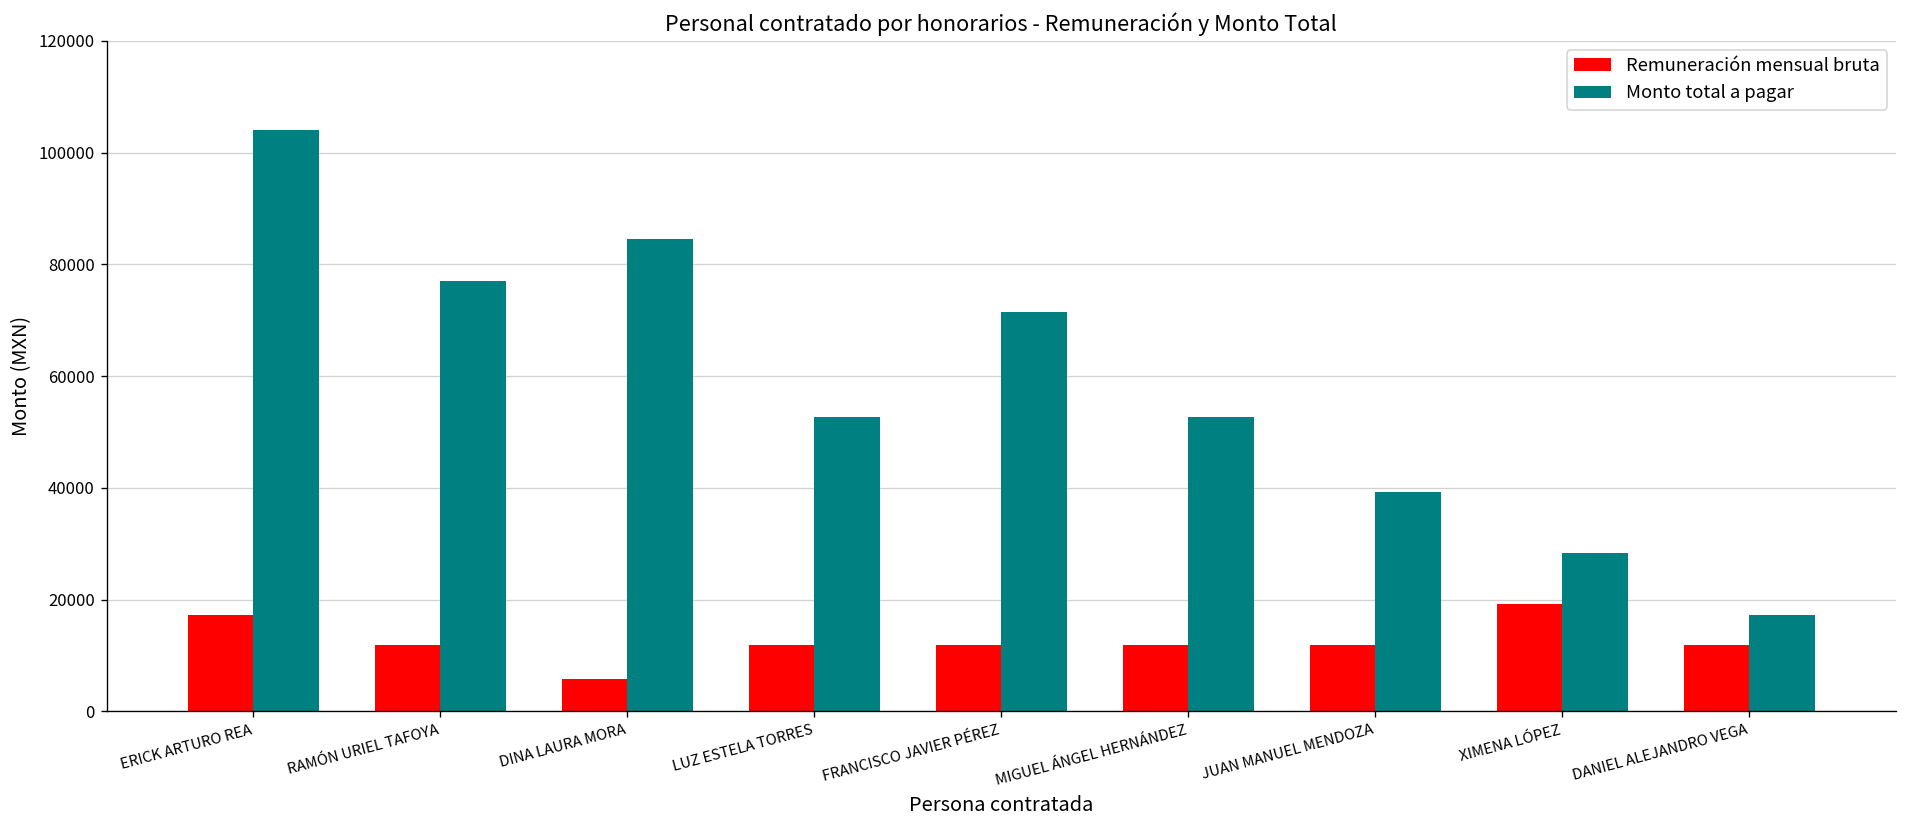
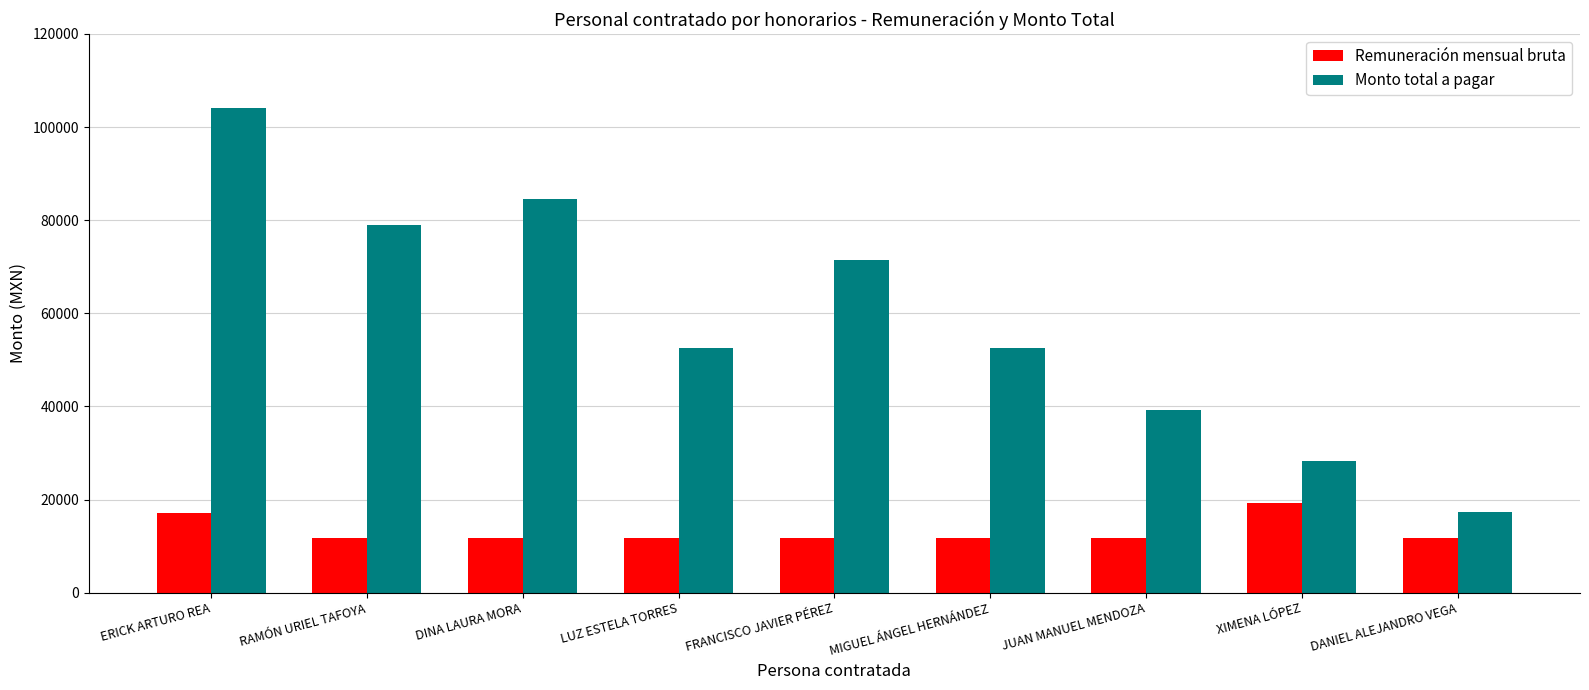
  {
    "Remuneración mensual bruta": {
      "ERICK ARTURO REA": 17000,
      "RAMÓN URIEL TAFOYA": 12000,
-     "DINA LAURA MORA": 6000,
+     "DINA LAURA MORA": 12000,
      "LUZ ESTELA TORRES": 12000,
      "FRANCISCO JAVIER PÉREZ": 12000,
      "MIGUEL ÁNGEL HERNÁNDEZ": 12000,
      "JUAN MANUEL MENDOZA": 12000,
      "XIMENA LÓPEZ": 19000,
      "DANIEL ALEJANDRO VEGA": 12000
    },
    "Monto total a pagar": {
      "ERICK ARTURO REA": 104000,
-     "RAMÓN URIEL TAFOYA": 77000,
+     "RAMÓN URIEL TAFOYA": 79000,
      "DINA LAURA MORA": 85000,
      "LUZ ESTELA TORRES": 53000,
      "FRANCISCO JAVIER PÉREZ": 71000,
      "MIGUEL ÁNGEL HERNÁNDEZ": 53000,
      "JUAN MANUEL MENDOZA": 39000,
      "XIMENA LÓPEZ": 28000,
      "DANIEL ALEJANDRO VEGA": 17000
    }
  }
